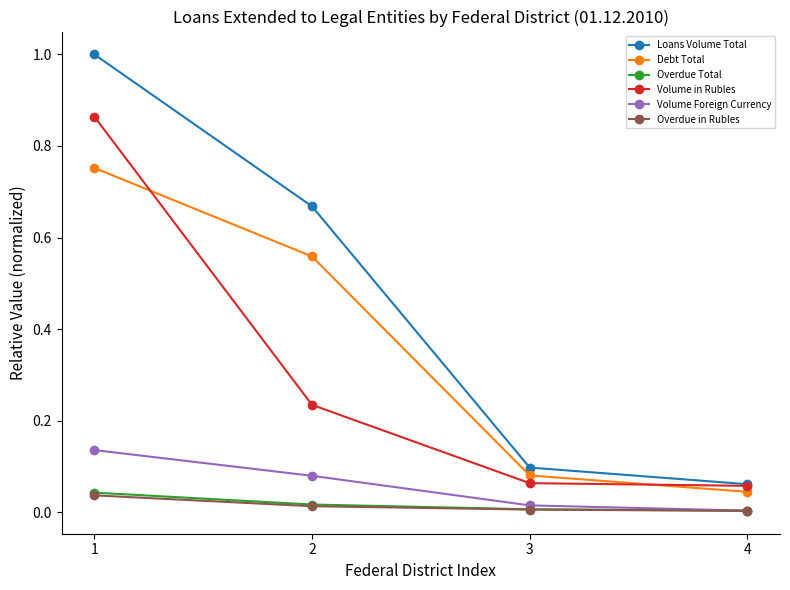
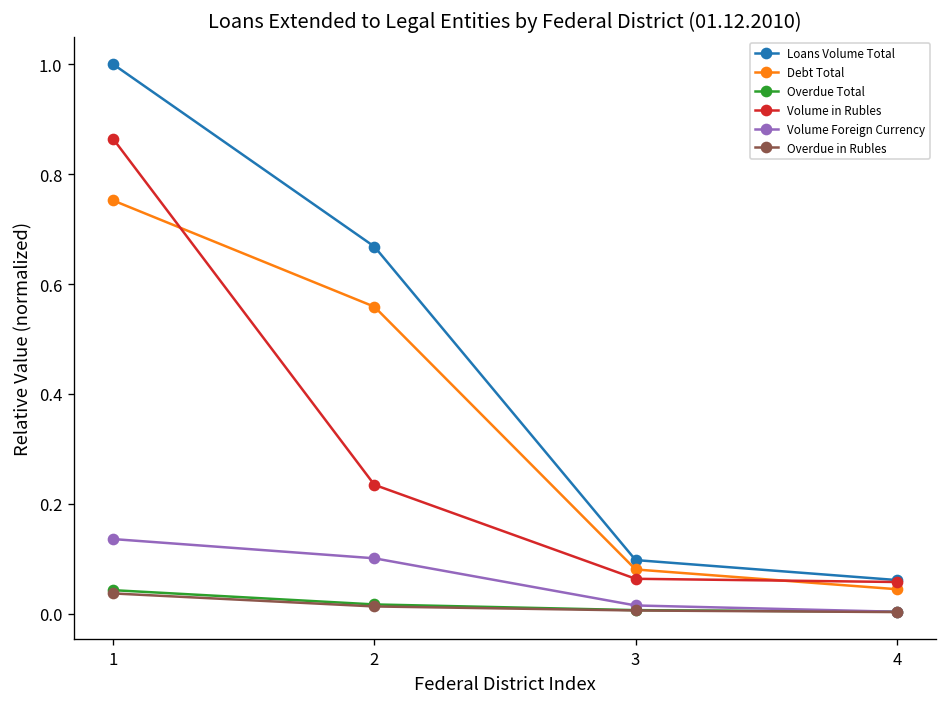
  {
    "Loans Volume Total": {
      "1": 1.00,
      "2": 0.67,
      "3": 0.10
    },
    "Debt Total": {
      "1": 0.75,
      "2": 0.56,
      "3": 0.08,
      "4": 0.04
    },
    "Overdue Total": {
      "1": 0.04
    },
    "Volume in Rubles": {
      "1": 0.86,
      "2": 0.23,
      "3": 0.06
    },
    "Volume Foreign Currency": {
      "1": 0.14,
-     "2": 0.08,
+     "2": 0.10,
      "3": 0.02
    },
    "Overdue in Rubles": {
      "1": 0.04
    }
  }
